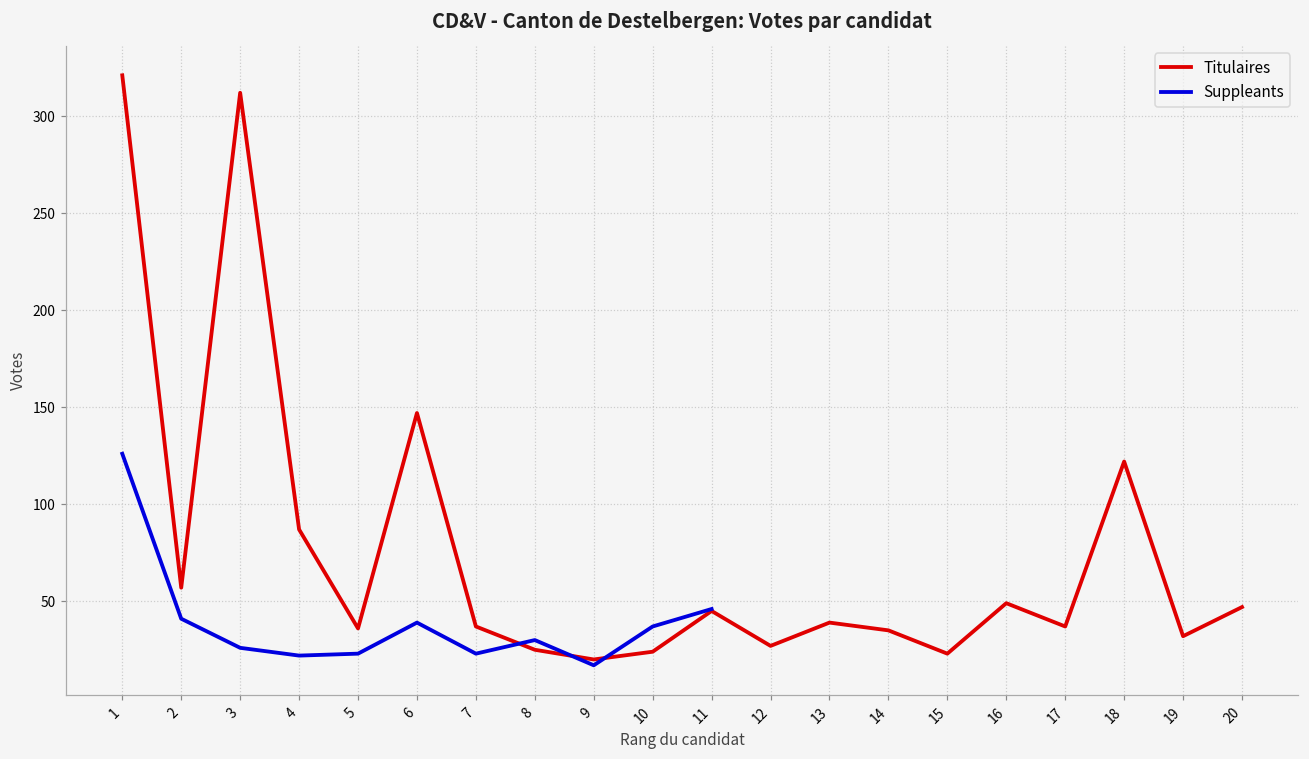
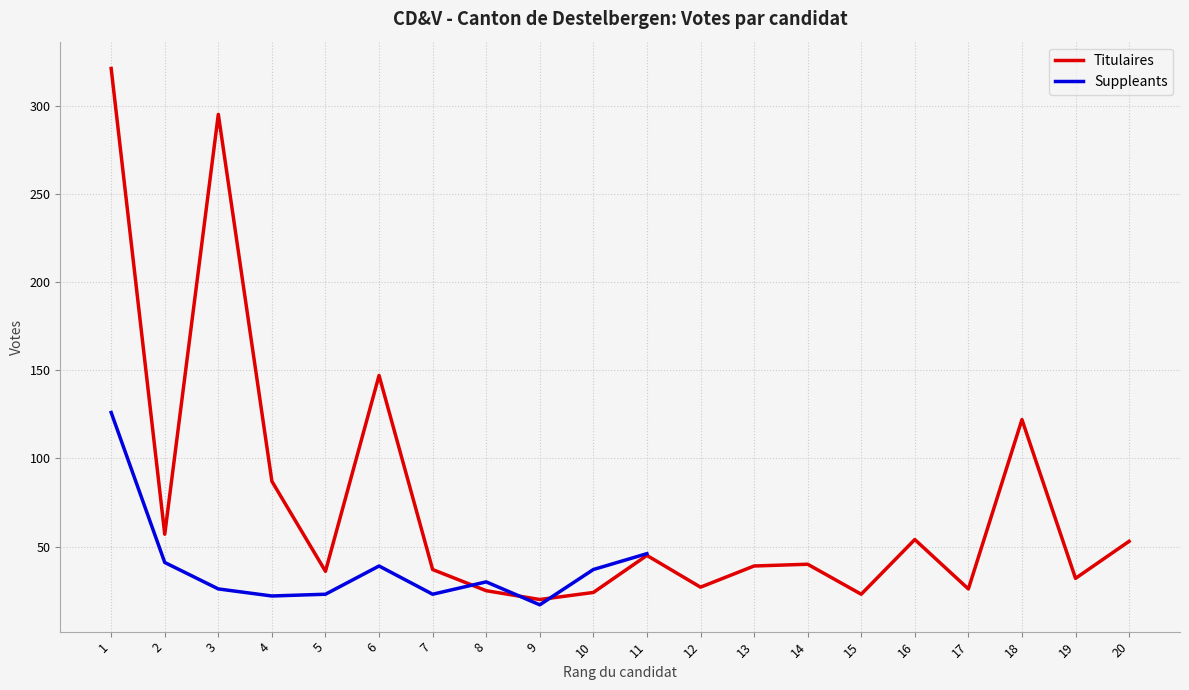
  {
    "Titulaires": {
      "1": 321,
      "2": 57,
-     "3": 312,
+     "3": 295,
      "4": 87,
      "5": 36,
      "6": 147,
      "7": 37,
      "8": 25,
      "9": 20,
      "10": 24,
      "12": 27,
      "13": 39,
-     "14": 35,
+     "14": 40,
      "15": 23,
-     "16": 49,
-     "17": 37,
+     "16": 54,
+     "17": 26,
      "18": 122,
      "19": 32,
-     "20": 47
+     "20": 53
    },
    "Suppleants": {
      "1": 126,
      "2": 41,
      "3": 26,
      "4": 22,
      "5": 23,
      "6": 39,
      "7": 23,
      "8": 30,
      "9": 17,
      "10": 37
    }
  }
